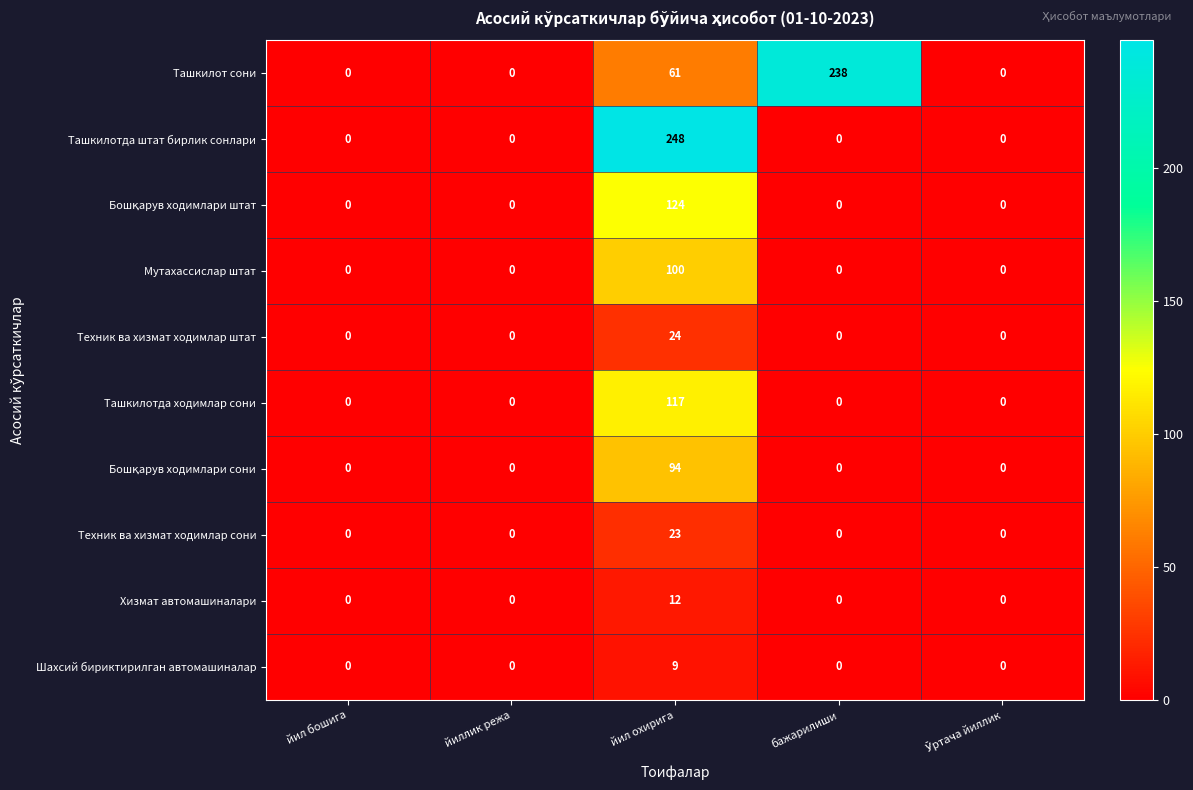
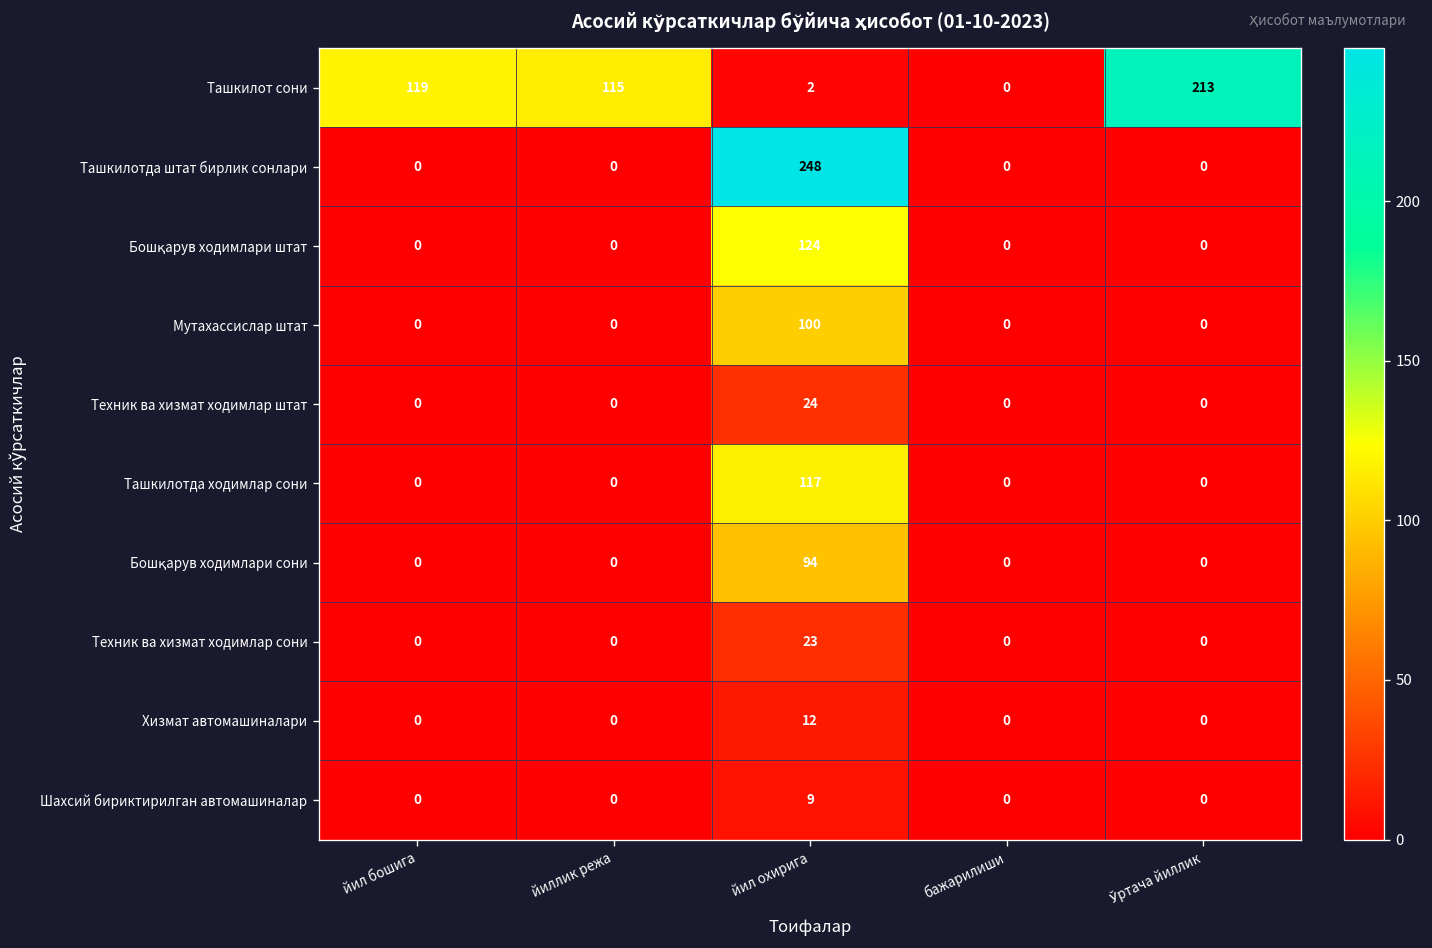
  {
    "Ташкилот сони": {
-     "йил бошига": 0,
-     "йиллик режа": 0,
-     "йил охирига": 61,
-     "бажарилиши": 238,
-     "Ўртача йиллик": 0
+     "йил бошига": 119,
+     "йиллик режа": 115,
+     "йил охирига": 2,
+     "бажарилиши": 0,
+     "Ўртача йиллик": 213
    },
    "Ташкилотда штат бирлик сонлари": {
      "йил бошига": 0,
      "йиллик режа": 0,
      "йил охирига": 248,
      "бажарилиши": 0,
      "Ўртача йиллик": 0
    },
    "Бошқарув ходимлари штат": {
      "йил бошига": 0,
      "йиллик режа": 0,
      "йил охирига": 124,
      "бажарилиши": 0,
      "Ўртача йиллик": 0
    },
    "Мутахассислар штат": {
      "йил бошига": 0,
      "йиллик режа": 0,
      "йил охирига": 100,
      "бажарилиши": 0,
      "Ўртача йиллик": 0
    },
    "Техник ва хизмат ходимлар штат": {
      "йил бошига": 0,
      "йиллик режа": 0,
      "йил охирига": 24,
      "бажарилиши": 0,
      "Ўртача йиллик": 0
    },
    "Ташкилотда ходимлар сони": {
      "йил бошига": 0,
      "йиллик режа": 0,
      "йил охирига": 117,
      "бажарилиши": 0,
      "Ўртача йиллик": 0
    },
    "Бошқарув ходимлари сони": {
      "йил бошига": 0,
      "йиллик режа": 0,
      "йил охирига": 94,
      "бажарилиши": 0,
      "Ўртача йиллик": 0
    },
    "Техник ва хизмат ходимлар сони": {
      "йил бошига": 0,
      "йиллик режа": 0,
      "йил охирига": 23,
      "бажарилиши": 0,
      "Ўртача йиллик": 0
    },
    "Хизмат автомашиналари": {
      "йил бошига": 0,
      "йиллик режа": 0,
      "йил охирига": 12,
      "бажарилиши": 0,
      "Ўртача йиллик": 0
    },
    "Шахсий бириктирилган автомашиналар": {
      "йил бошига": 0,
      "йиллик режа": 0,
      "йил охирига": 9,
      "бажарилиши": 0,
      "Ўртача йиллик": 0
    }
  }
